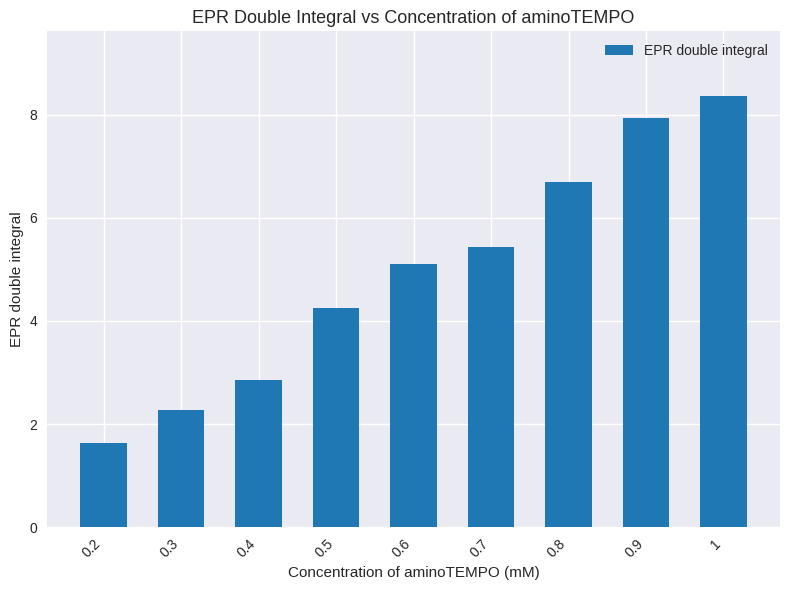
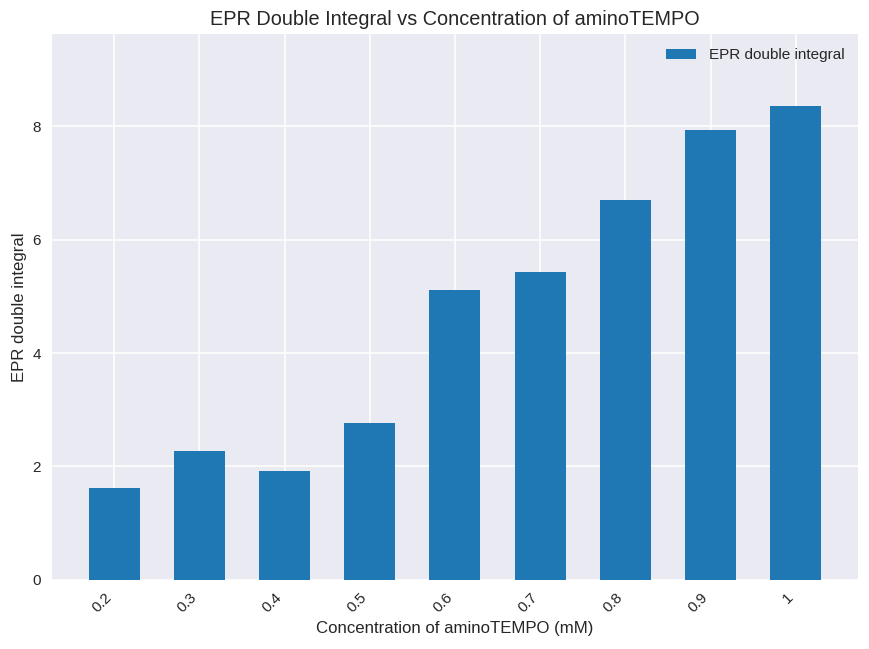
  {
    "0.2": 1.6,
    "0.3": 2.3,
-   "0.4": 2.8,
-   "0.5": 4.3,
+   "0.4": 1.9,
+   "0.5": 2.8,
    "0.6": 5.1,
    "0.7": 5.4,
    "0.8": 6.7,
    "0.9": 7.9,
    "1": 8.4
  }
